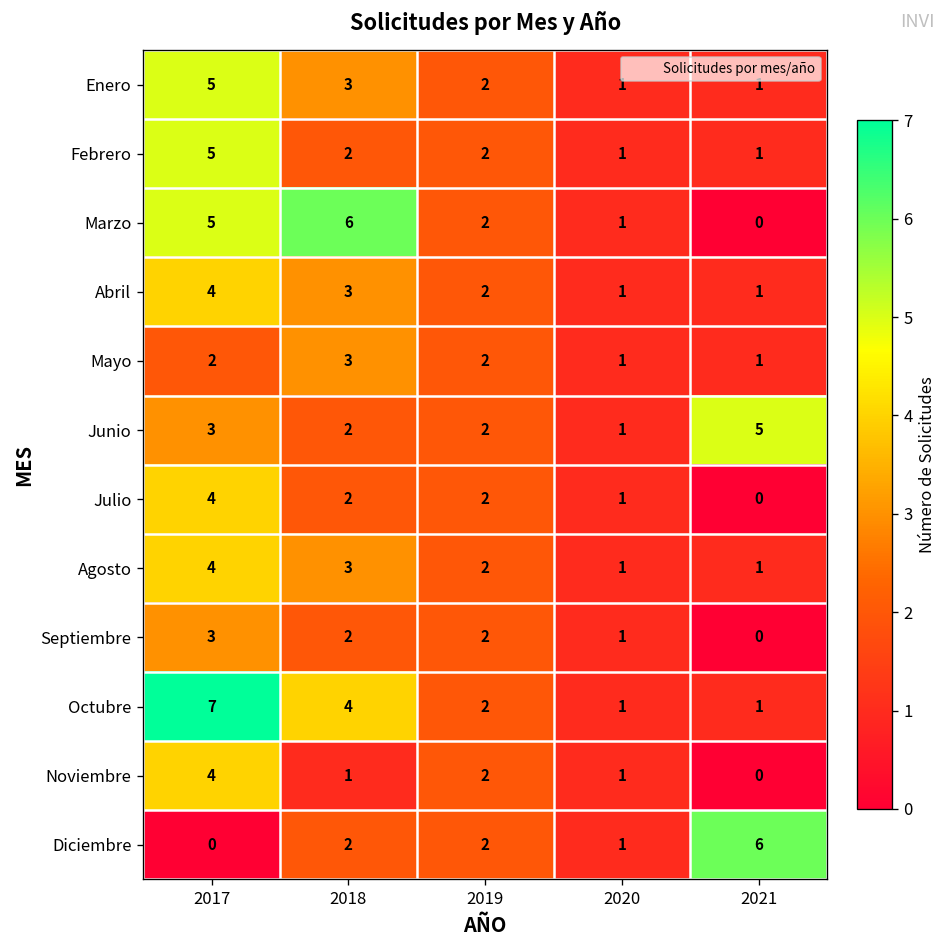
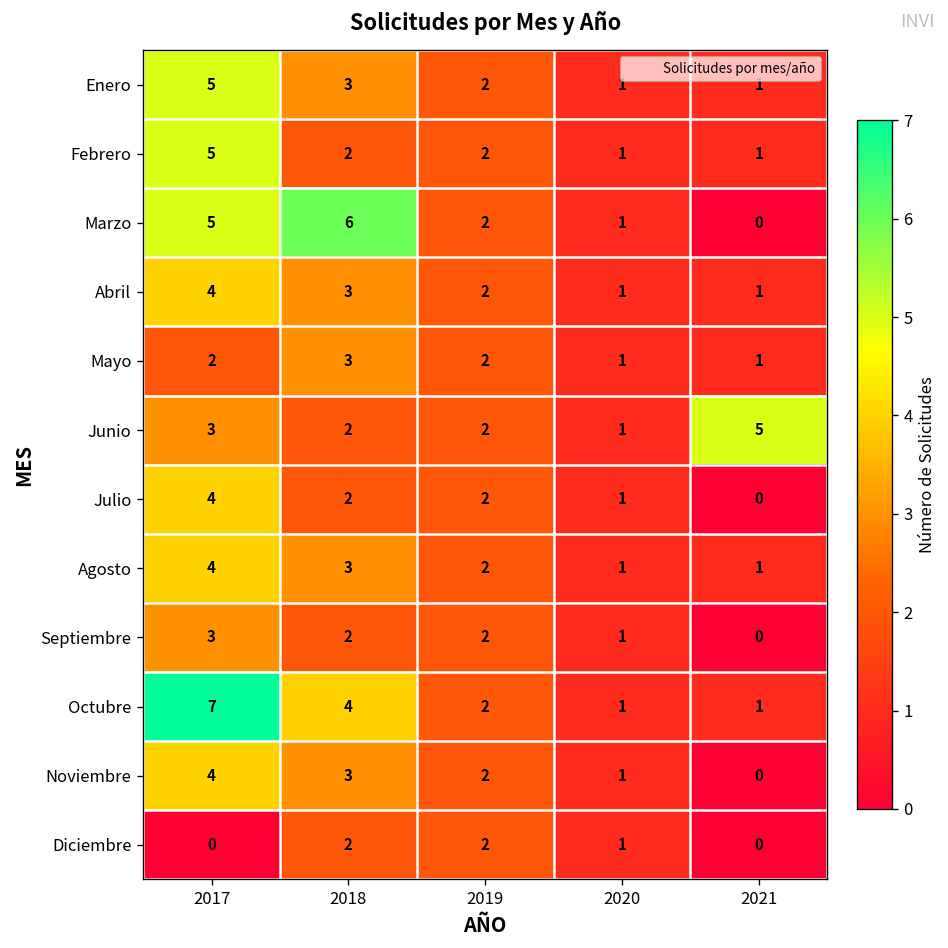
  {
    "Enero": {
      "2017": 5,
      "2018": 3,
      "2019": 2
    },
    "Febrero": {
      "2017": 5,
      "2018": 2,
      "2019": 2,
      "2020": 1,
      "2021": 1
    },
    "Marzo": {
      "2017": 5,
      "2018": 6,
      "2019": 2,
      "2020": 1,
      "2021": 0
    },
    "Abril": {
      "2017": 4,
      "2018": 3,
      "2019": 2,
      "2020": 1,
      "2021": 1
    },
    "Mayo": {
      "2017": 2,
      "2018": 3,
      "2019": 2,
      "2020": 1,
      "2021": 1
    },
    "Junio": {
      "2017": 3,
      "2018": 2,
      "2019": 2,
      "2020": 1,
      "2021": 5
    },
    "Julio": {
      "2017": 4,
      "2018": 2,
      "2019": 2,
      "2020": 1,
      "2021": 0
    },
    "Agosto": {
      "2017": 4,
      "2018": 3,
      "2019": 2,
      "2020": 1,
      "2021": 1
    },
    "Septiembre": {
      "2017": 3,
      "2018": 2,
      "2019": 2,
      "2020": 1,
      "2021": 0
    },
    "Octubre": {
      "2017": 7,
      "2018": 4,
      "2019": 2,
      "2020": 1,
      "2021": 1
    },
    "Noviembre": {
      "2017": 4,
-     "2018": 1,
+     "2018": 3,
      "2019": 2,
      "2020": 1,
      "2021": 0
    },
    "Diciembre": {
      "2017": 0,
      "2018": 2,
      "2019": 2,
      "2020": 1,
-     "2021": 6
+     "2021": 0
    }
  }
